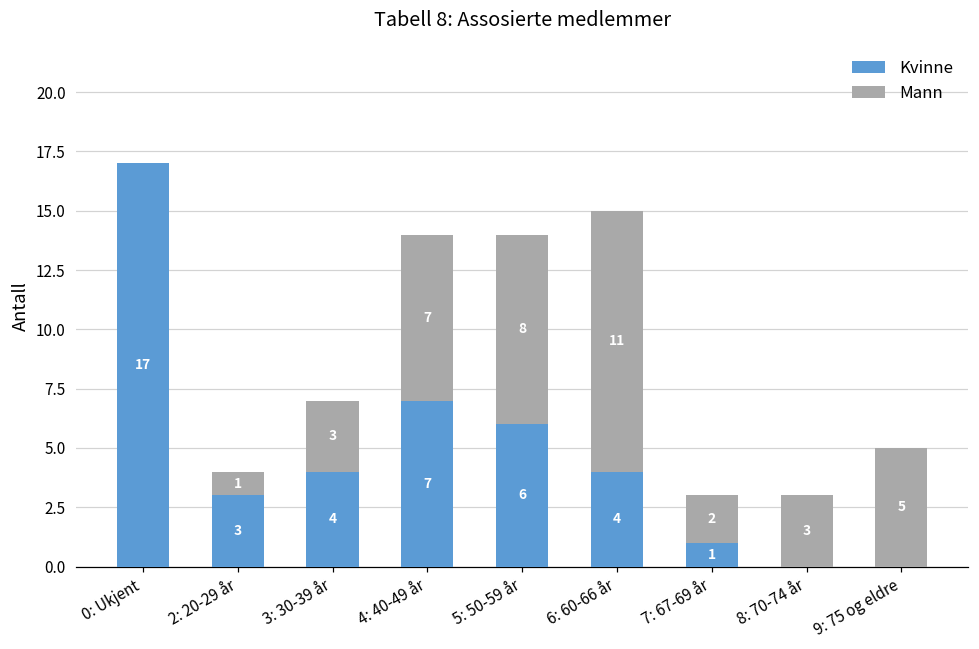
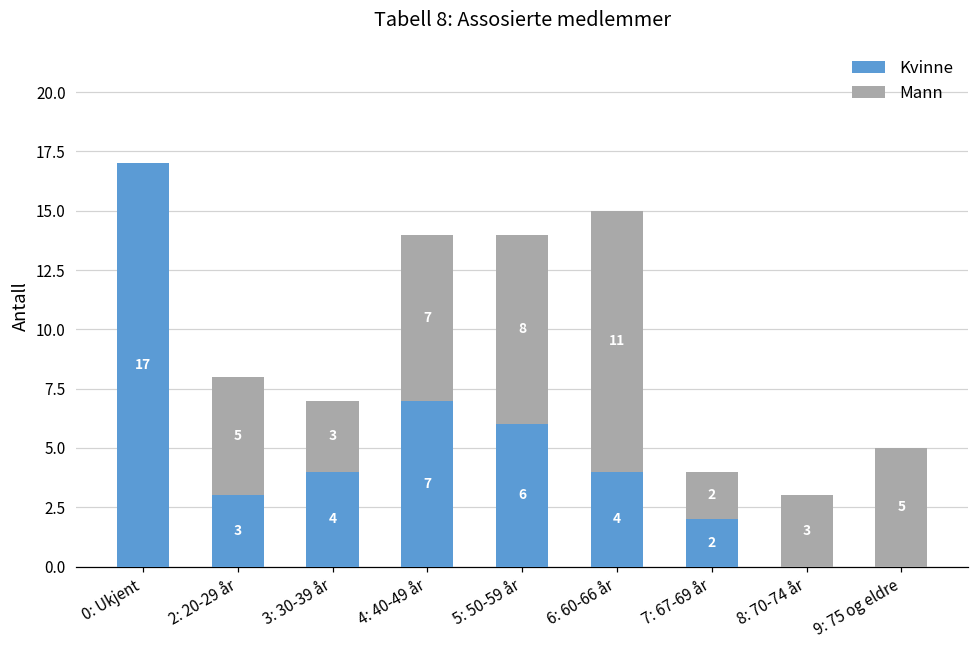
  {
    "Kvinne": {
      "0: Ukjent": 17,
      "2: 20-29 år": 3,
      "3: 30-39 år": 4,
      "4: 40-49 år": 7,
      "5: 50-59 år": 6,
      "6: 60-66 år": 4,
-     "7: 67-69 år": 1
+     "7: 67-69 år": 2
    },
    "Mann": {
-     "2: 20-29 år": 1,
+     "2: 20-29 år": 5,
      "3: 30-39 år": 3,
      "4: 40-49 år": 7,
      "5: 50-59 år": 8,
      "6: 60-66 år": 11,
      "7: 67-69 år": 2,
      "8: 70-74 år": 3,
      "9: 75 og eldre": 5
    }
  }
